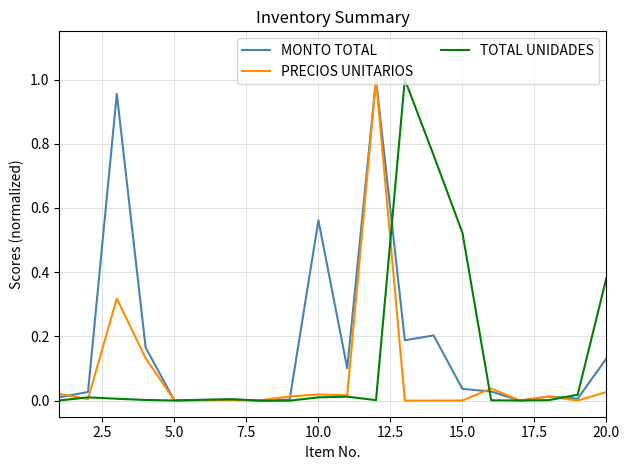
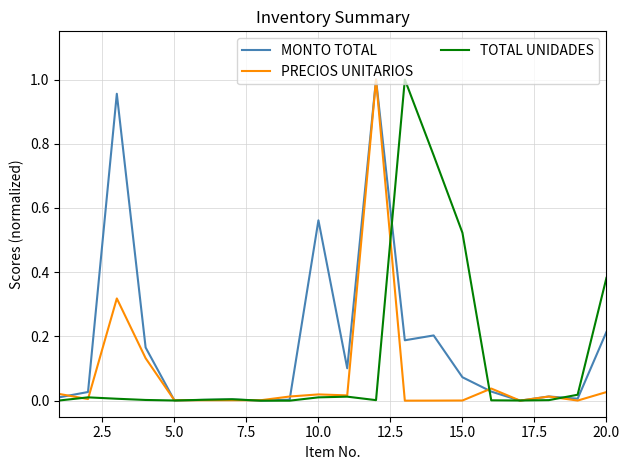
  {
    "MONTO TOTAL": {
      "10.0": 0.56,
-     "15.0": 0.04,
-     "20.0": 0.13
+     "15.0": 0.07,
+     "20.0": 0.21
    },
    "PRECIOS UNITARIOS": {
      "10.0": 0.02,
      "15.0": 0.00,
      "20.0": 0.03
    },
    "TOTAL UNIDADES": {
      "10.0": 0.01,
      "15.0": 0.52,
      "20.0": 0.38
    }
  }
